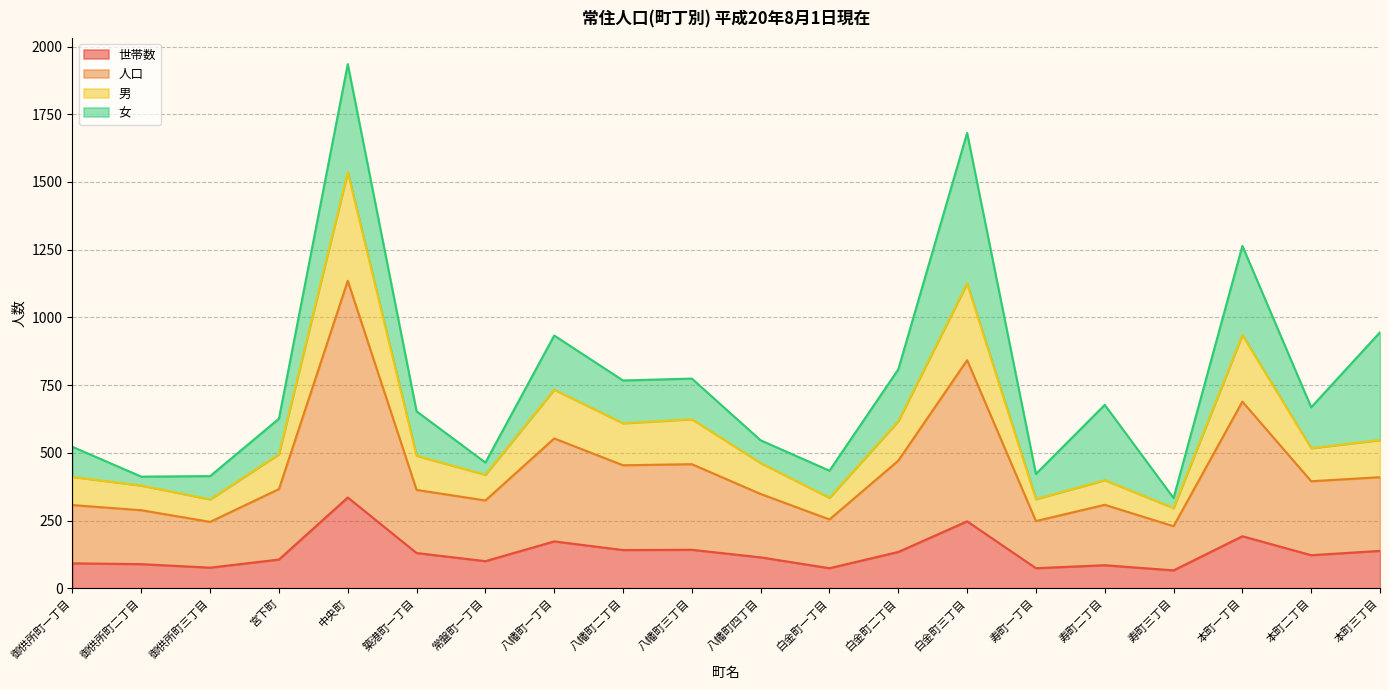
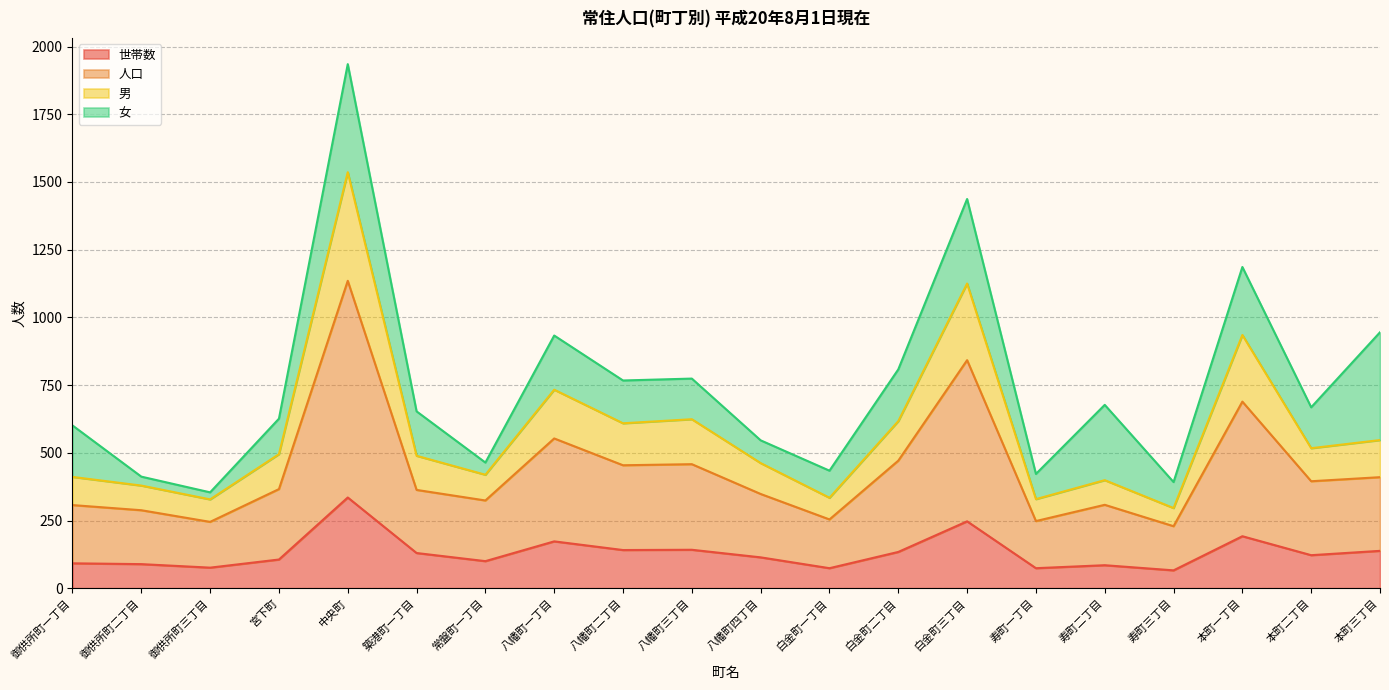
  {
    "女": {
-     "御供所町一丁目": 110,
+     "御供所町一丁目": 190,
      "御供所町二丁目": 30,
-     "御供所町三丁目": 90,
+     "御供所町三丁目": 30,
      "宮下町": 130,
      "中央町": 400,
      "築港町一丁目": 160,
      "常盤町一丁目": 50,
      "八幡町一丁目": 200,
      "八幡町二丁目": 160,
      "八幡町三丁目": 150,
      "八幡町四丁目": 80,
      "白金町一丁目": 100,
      "白金町二丁目": 190,
-     "白金町三丁目": 560,
+     "白金町三丁目": 310,
      "寿町一丁目": 90,
      "寿町二丁目": 280,
-     "寿町三丁目": 40,
-     "本町一丁目": 330,
+     "寿町三丁目": 100,
+     "本町一丁目": 250,
      "本町二丁目": 150,
      "本町三丁目": 400
    }
  }
